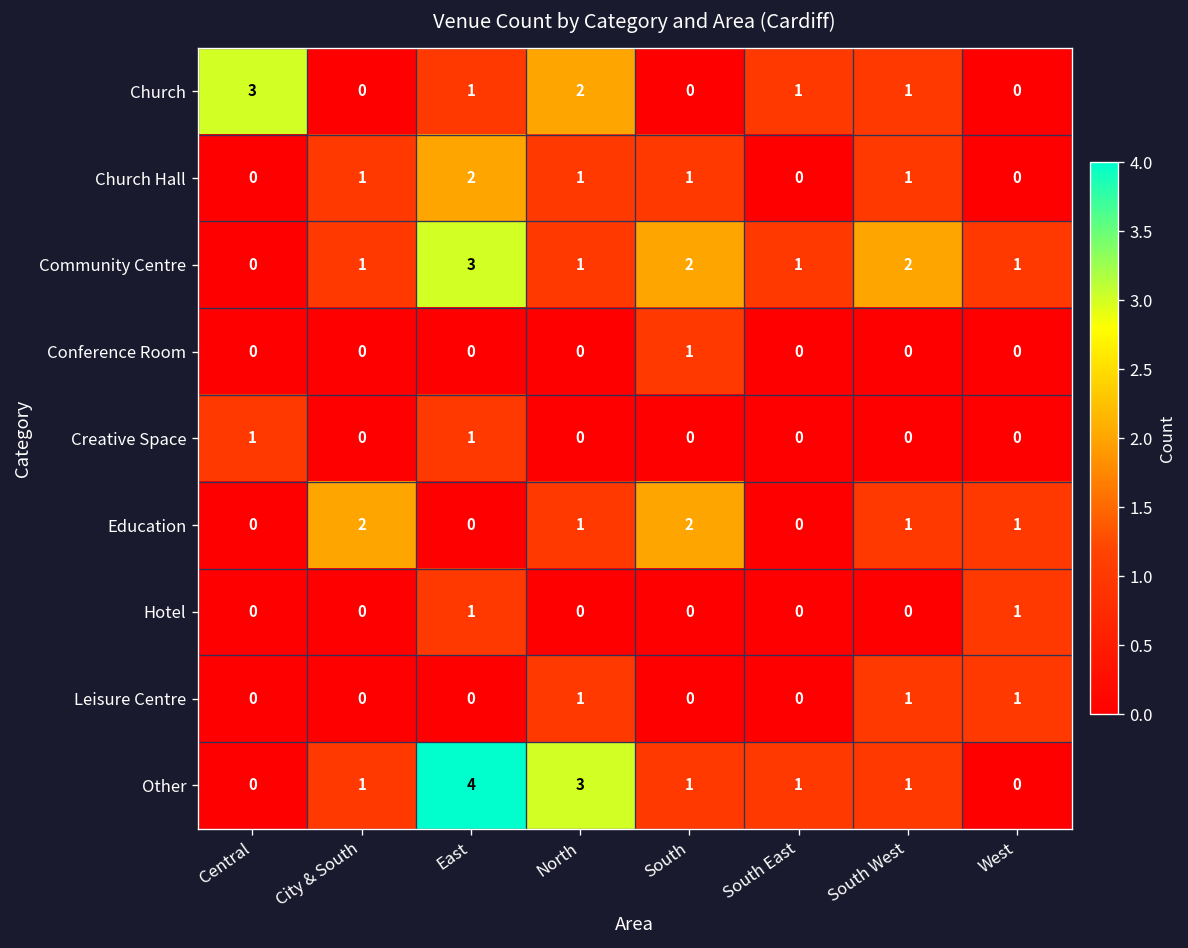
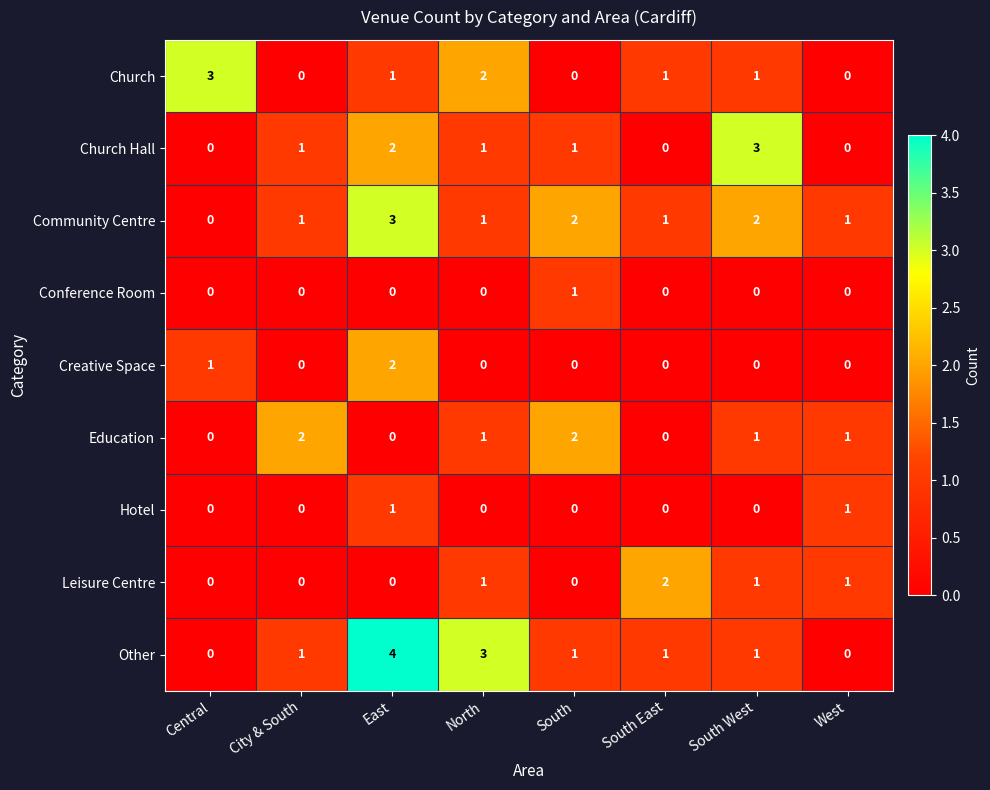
  {
    "Church": {
      "Central": 3,
      "City & South": 0,
      "East": 1,
      "North": 2,
      "South": 0,
      "South East": 1,
      "South West": 1,
      "West": 0
    },
    "Church Hall": {
      "Central": 0,
      "City & South": 1,
      "East": 2,
      "North": 1,
      "South": 1,
      "South East": 0,
-     "South West": 1,
+     "South West": 3,
      "West": 0
    },
    "Community Centre": {
      "Central": 0,
      "City & South": 1,
      "East": 3,
      "North": 1,
      "South": 2,
      "South East": 1,
      "South West": 2,
      "West": 1
    },
    "Conference Room": {
      "Central": 0,
      "City & South": 0,
      "East": 0,
      "North": 0,
      "South": 1,
      "South East": 0,
      "South West": 0,
      "West": 0
    },
    "Creative Space": {
      "Central": 1,
      "City & South": 0,
-     "East": 1,
+     "East": 2,
      "North": 0,
      "South": 0,
      "South East": 0,
      "South West": 0,
      "West": 0
    },
    "Education": {
      "Central": 0,
      "City & South": 2,
      "East": 0,
      "North": 1,
      "South": 2,
      "South East": 0,
      "South West": 1,
      "West": 1
    },
    "Hotel": {
      "Central": 0,
      "City & South": 0,
      "East": 1,
      "North": 0,
      "South": 0,
      "South East": 0,
      "South West": 0,
      "West": 1
    },
    "Leisure Centre": {
      "Central": 0,
      "City & South": 0,
      "East": 0,
      "North": 1,
      "South": 0,
-     "South East": 0,
+     "South East": 2,
      "South West": 1,
      "West": 1
    },
    "Other": {
      "Central": 0,
      "City & South": 1,
      "East": 4,
      "North": 3,
      "South": 1,
      "South East": 1,
      "South West": 1,
      "West": 0
    }
  }
